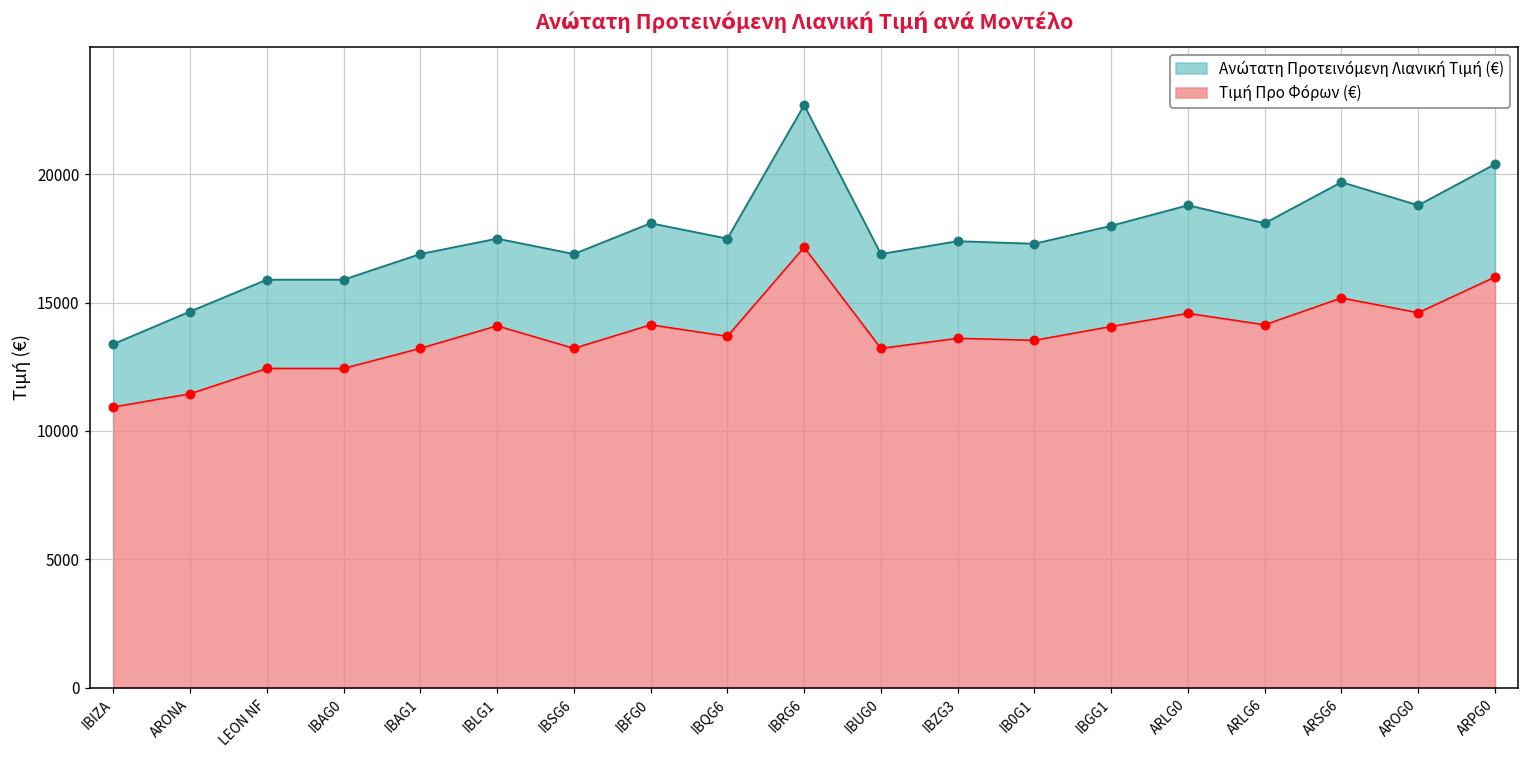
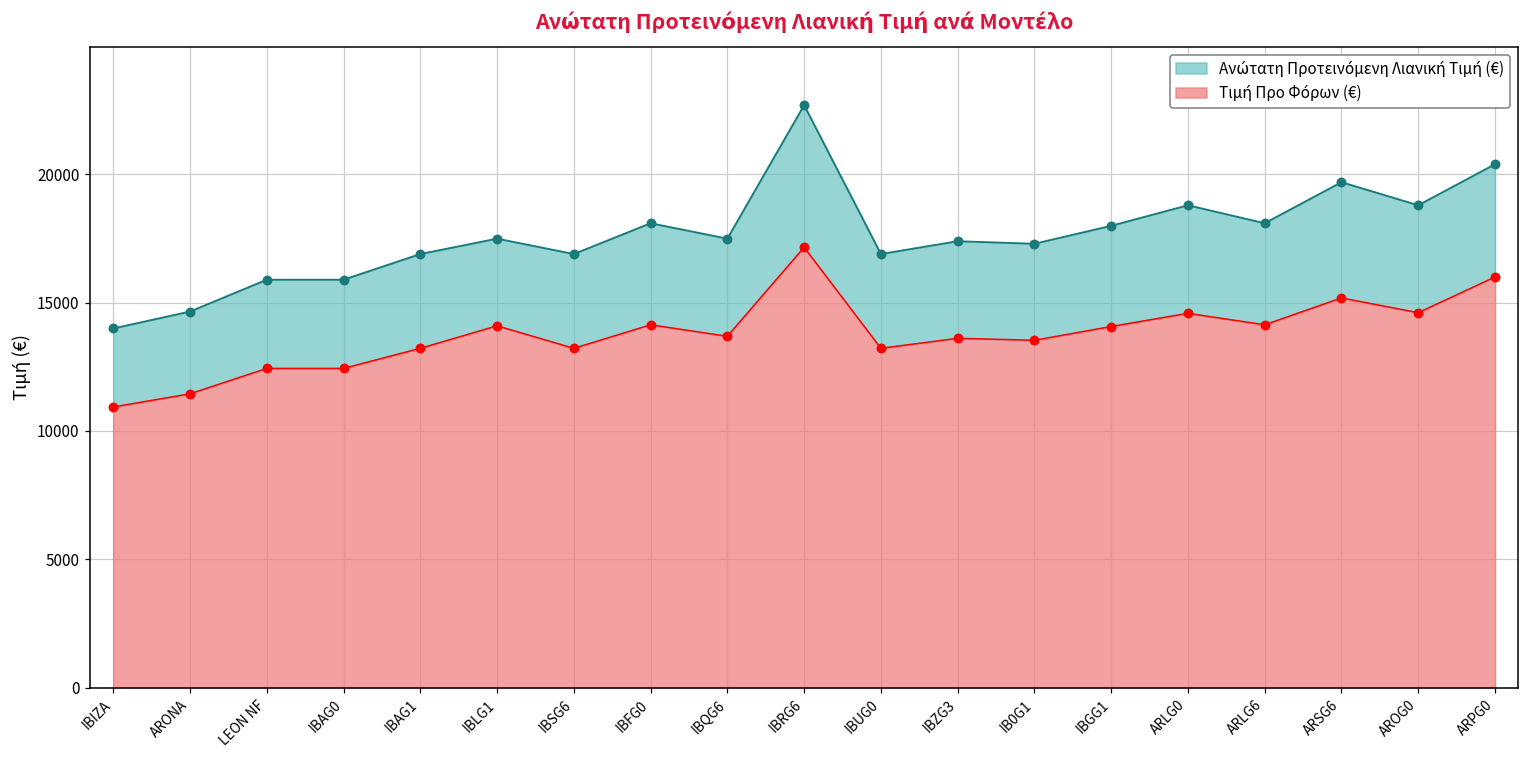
  {
    "Ανώτατη Προτεινόμενη Λιανική Τιμή (€)": {
-     "IBIZA": 13400,
+     "IBIZA": 14000,
      "ARONA": 14700,
      "LEON NF": 15900,
      "IBAG0": 15900,
      "IBAG1": 16900,
      "IBLG1": 17500,
      "IBSG6": 16900,
      "IBFG0": 18100,
      "IBQG6": 17500,
      "IBRG6": 22700,
      "IBUG0": 16900,
      "IBZG3": 17400,
      "IB0G1": 17300,
      "IBGG1": 18000,
      "ARLG0": 18800,
      "ARLG6": 18100,
      "ARSG6": 19700,
      "AROG0": 18800,
      "ARPG0": 20400
    },
    "Τιμή Προ Φόρων (€)": {
      "IBIZA": 10900,
      "ARONA": 11400,
      "LEON NF": 12400,
      "IBAG0": 12400,
      "IBAG1": 13200,
      "IBLG1": 14100,
      "IBSG6": 13200,
      "IBFG0": 14100,
      "IBQG6": 13700,
      "IBRG6": 17200,
      "IBUG0": 13200,
      "IBZG3": 13600,
      "IB0G1": 13500,
      "IBGG1": 14100,
      "ARLG0": 14600,
      "ARLG6": 14100,
      "ARSG6": 15200,
      "AROG0": 14600,
      "ARPG0": 16000
    }
  }
